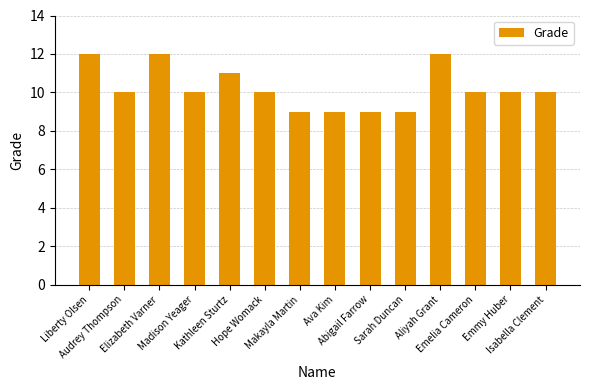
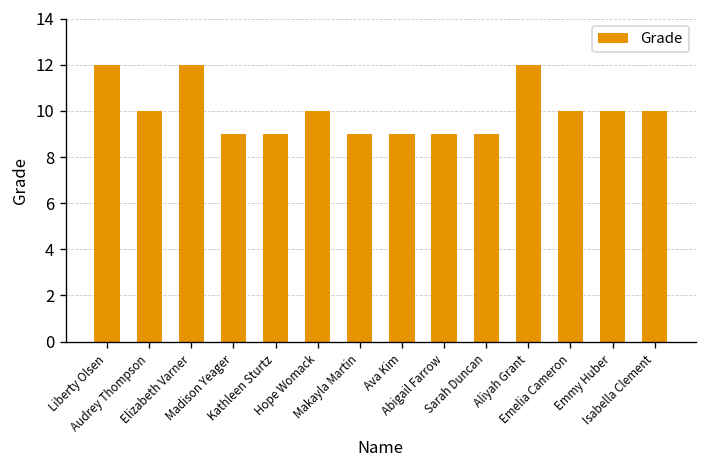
  {
    "Liberty Olsen": 12,
    "Audrey Thompson": 10,
    "Elizabeth Varner": 12,
-   "Madison Yeager": 10,
-   "Kathleen Sturtz": 11,
+   "Madison Yeager": 9,
+   "Kathleen Sturtz": 9,
    "Hope Womack": 10,
    "Makayla Martin": 9,
    "Ava Kim": 9,
    "Abigail Farrow": 9,
    "Sarah Duncan": 9,
    "Aliyah Grant": 12,
    "Emelia Cameron": 10,
    "Emmy Huber": 10,
    "Isabella Clement": 10
  }
